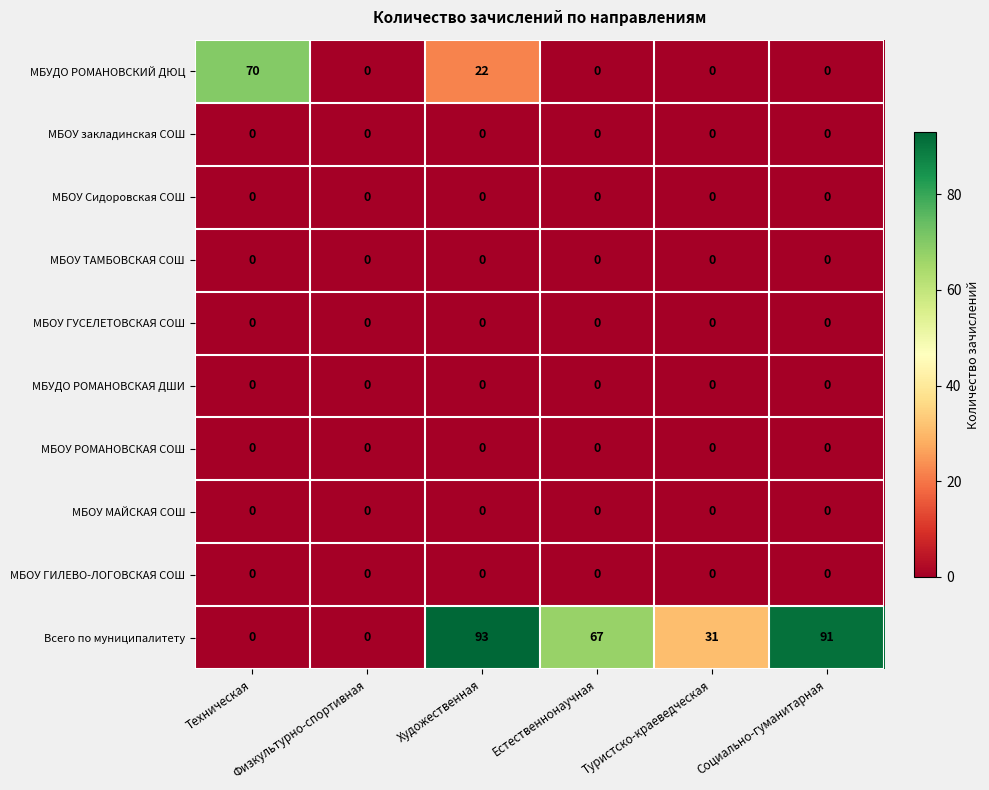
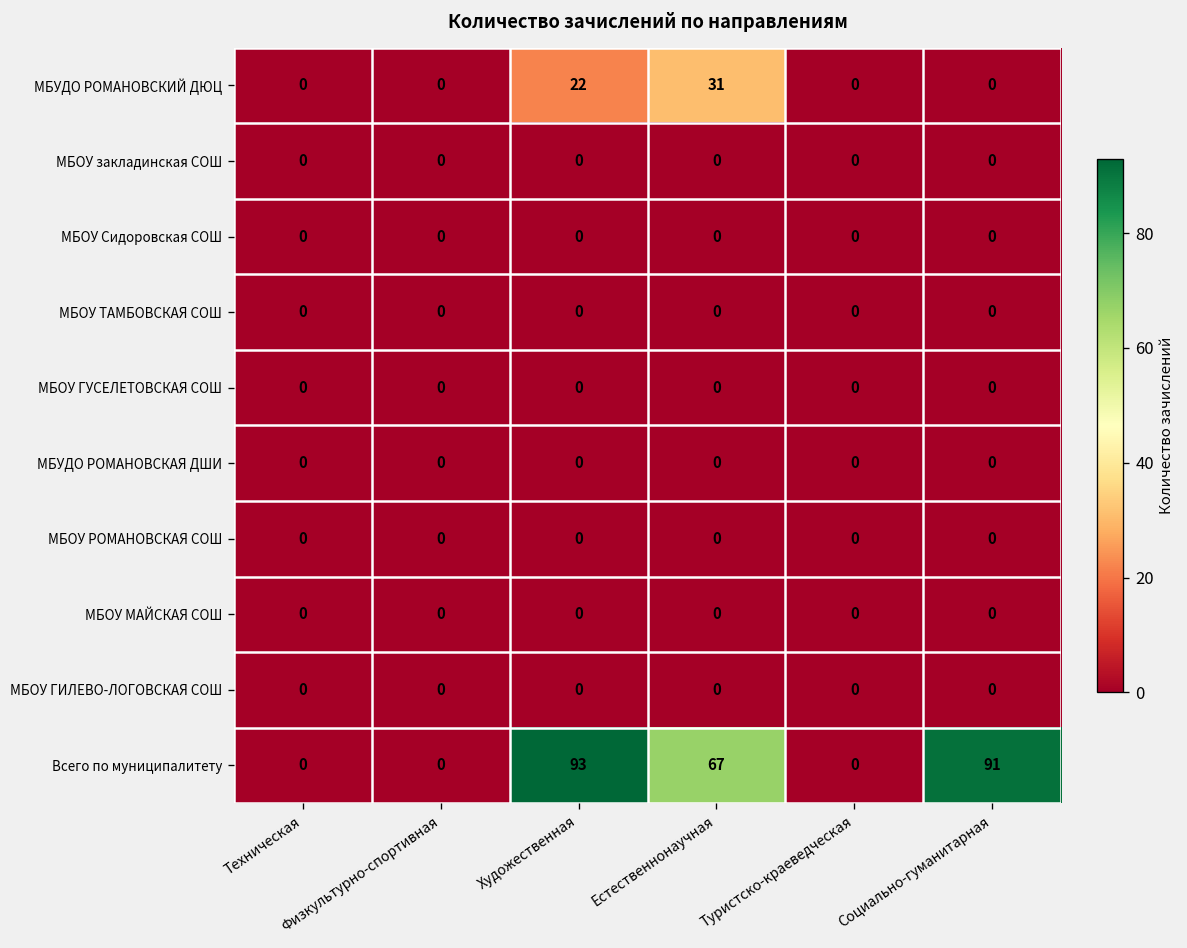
  {
    "МБУДО РОМАНОВСКИЙ ДЮЦ": {
-     "Техническая": 70,
+     "Техническая": 0,
      "Физкультурно-спортивная": 0,
      "Художественная": 22,
-     "Естественнонаучная": 0,
+     "Естественнонаучная": 31,
      "Туристско-краеведческая": 0,
      "Социально-гуманитарная": 0
    },
    "МБОУ закладинская СОШ": {
      "Техническая": 0,
      "Физкультурно-спортивная": 0,
      "Художественная": 0,
      "Естественнонаучная": 0,
      "Туристско-краеведческая": 0,
      "Социально-гуманитарная": 0
    },
    "МБОУ Сидоровская СОШ": {
      "Техническая": 0,
      "Физкультурно-спортивная": 0,
      "Художественная": 0,
      "Естественнонаучная": 0,
      "Туристско-краеведческая": 0,
      "Социально-гуманитарная": 0
    },
    "МБОУ ТАМБОВСКАЯ СОШ": {
      "Техническая": 0,
      "Физкультурно-спортивная": 0,
      "Художественная": 0,
      "Естественнонаучная": 0,
      "Туристско-краеведческая": 0,
      "Социально-гуманитарная": 0
    },
    "МБОУ ГУСЕЛЕТОВСКАЯ СОШ": {
      "Техническая": 0,
      "Физкультурно-спортивная": 0,
      "Художественная": 0,
      "Естественнонаучная": 0,
      "Туристско-краеведческая": 0,
      "Социально-гуманитарная": 0
    },
    "МБУДО РОМАНОВСКАЯ ДШИ": {
      "Техническая": 0,
      "Физкультурно-спортивная": 0,
      "Художественная": 0,
      "Естественнонаучная": 0,
      "Туристско-краеведческая": 0,
      "Социально-гуманитарная": 0
    },
    "МБОУ РОМАНОВСКАЯ СОШ": {
      "Техническая": 0,
      "Физкультурно-спортивная": 0,
      "Художественная": 0,
      "Естественнонаучная": 0,
      "Туристско-краеведческая": 0,
      "Социально-гуманитарная": 0
    },
    "МБОУ МАЙСКАЯ СОШ": {
      "Техническая": 0,
      "Физкультурно-спортивная": 0,
      "Художественная": 0,
      "Естественнонаучная": 0,
      "Туристско-краеведческая": 0,
      "Социально-гуманитарная": 0
    },
    "МБОУ ГИЛЕВО-ЛОГОВСКАЯ СОШ": {
      "Техническая": 0,
      "Физкультурно-спортивная": 0,
      "Художественная": 0,
      "Естественнонаучная": 0,
      "Туристско-краеведческая": 0,
      "Социально-гуманитарная": 0
    },
    "Всего по муниципалитету": {
      "Техническая": 0,
      "Физкультурно-спортивная": 0,
      "Художественная": 93,
      "Естественнонаучная": 67,
-     "Туристско-краеведческая": 31,
+     "Туристско-краеведческая": 0,
      "Социально-гуманитарная": 91
    }
  }
